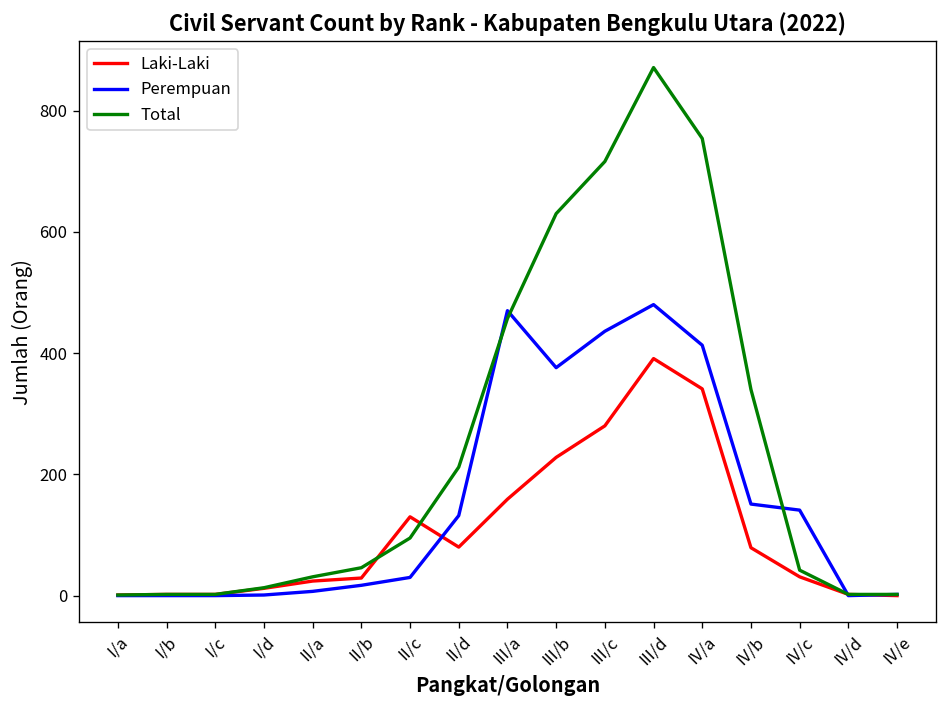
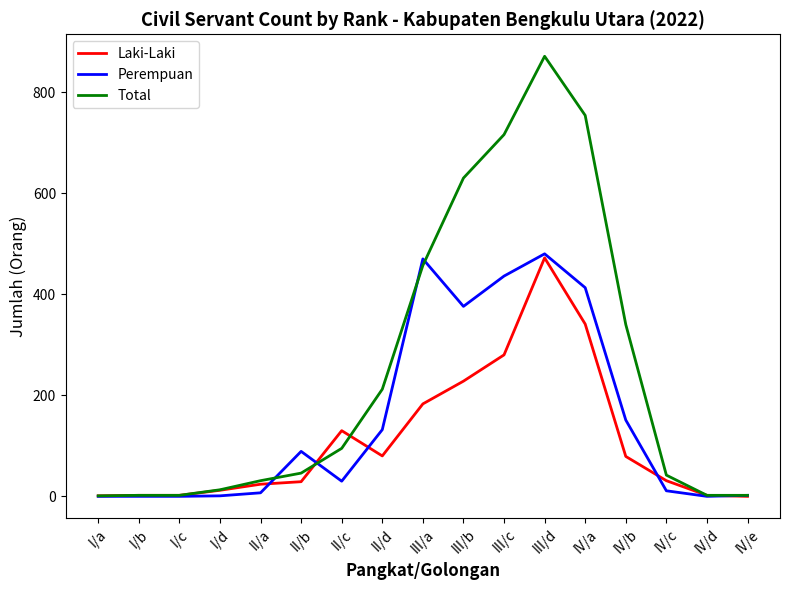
  {
    "Laki-Laki": {
      "II/a": 20,
      "II/b": 30,
      "II/c": 130,
      "II/d": 80,
-     "III/a": 160,
+     "III/a": 180,
      "III/b": 230,
      "III/c": 280,
-     "III/d": 390,
+     "III/d": 470,
      "IV/a": 340,
      "IV/b": 80,
      "IV/c": 30
    },
    "Perempuan": {
      "I/d": 0,
      "II/a": 10,
-     "II/b": 20,
+     "II/b": 90,
      "II/c": 30,
      "II/d": 130,
      "III/a": 470,
      "III/b": 380,
      "III/c": 440,
      "III/d": 480,
      "IV/a": 410,
      "IV/b": 150,
-     "IV/c": 140
+     "IV/c": 10
    },
    "Total": {
      "II/a": 30,
      "II/b": 50,
      "II/c": 100,
      "II/d": 210,
      "III/a": 460,
      "III/b": 630,
      "III/c": 720,
      "III/d": 870,
      "IV/a": 750,
      "IV/b": 340,
      "IV/c": 40
    }
  }
